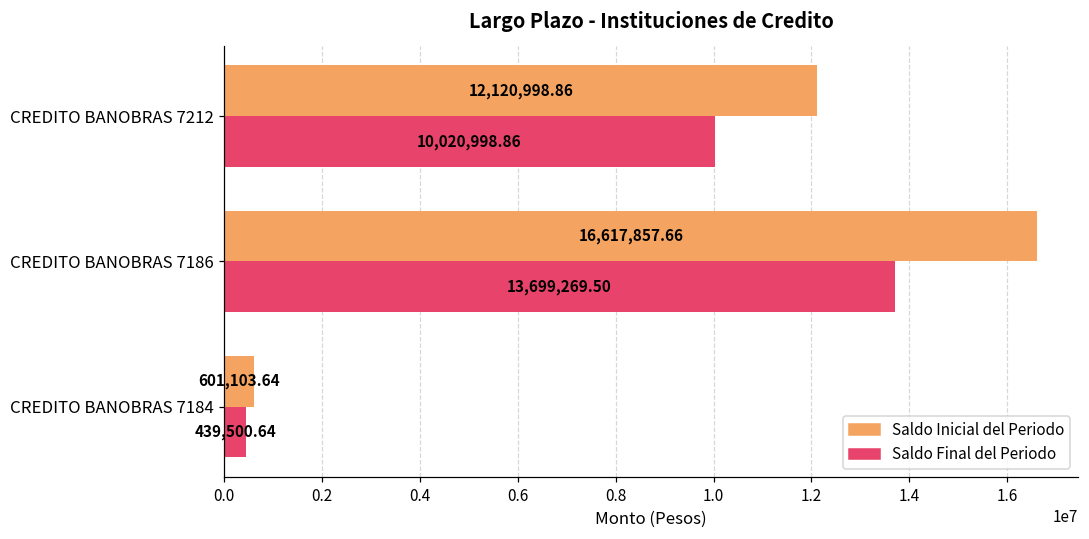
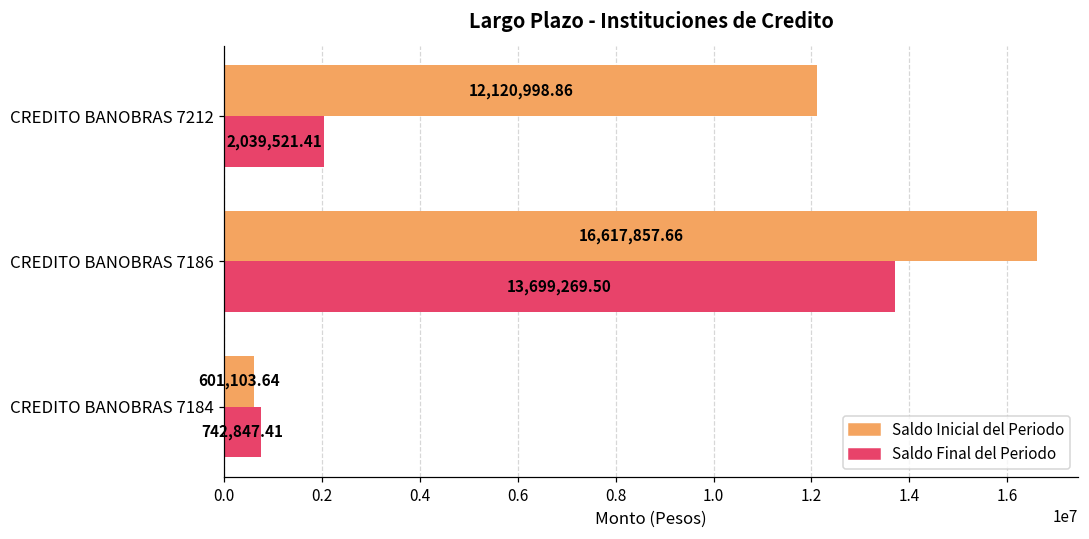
  {
    "Saldo Inicial del Periodo": {
      "CREDITO BANOBRAS 7212": "12,120,998.86",
      "CREDITO BANOBRAS 7186": "16,617,857.66",
      "CREDITO BANOBRAS 7184": "601,103.64"
    },
    "Saldo Final del Periodo": {
-     "CREDITO BANOBRAS 7212": "10,020,998.86",
+     "CREDITO BANOBRAS 7212": "2,039,521.41",
      "CREDITO BANOBRAS 7186": "13,699,269.50",
-     "CREDITO BANOBRAS 7184": "439,500.64"
+     "CREDITO BANOBRAS 7184": "742,847.41"
    }
  }
